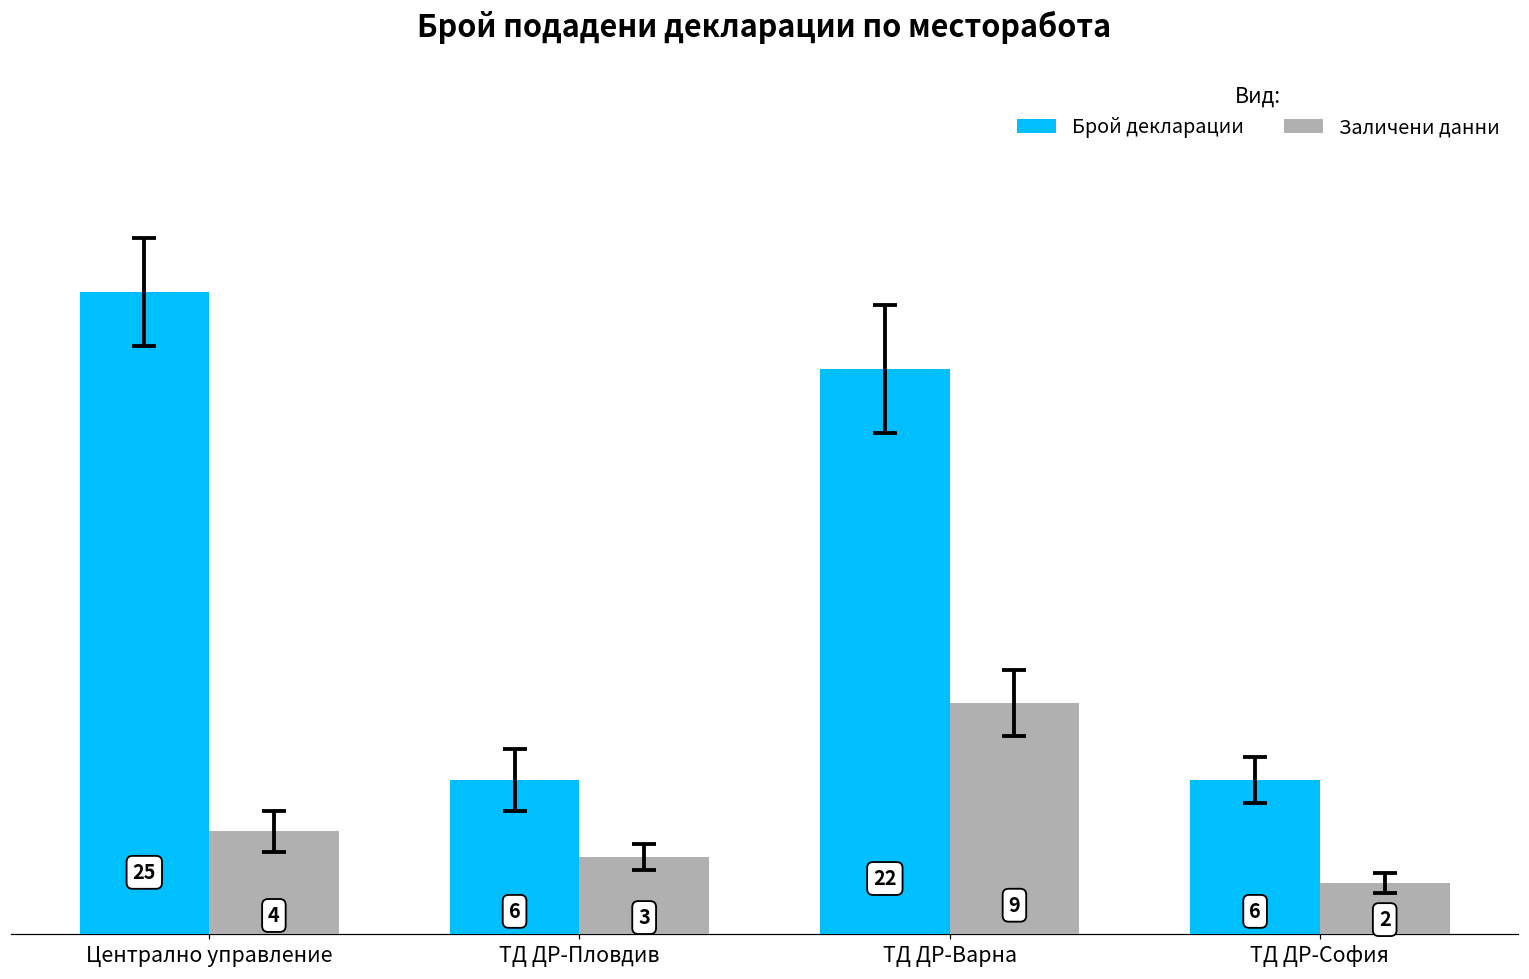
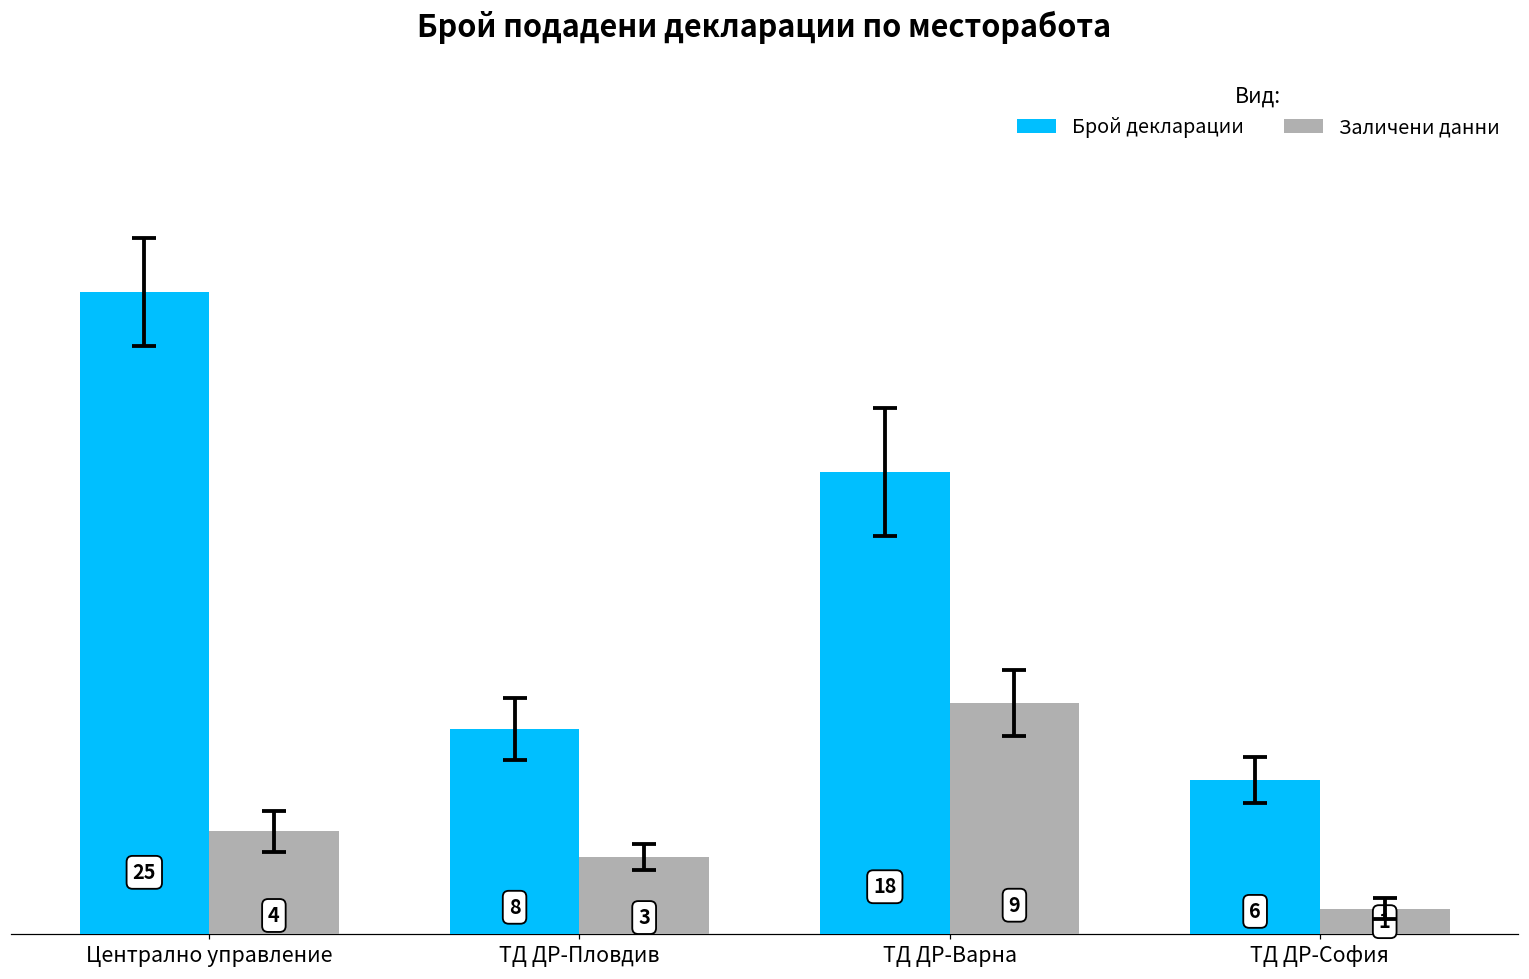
  {
    "Брой декларации": {
-     "ТД ДР-Пловдив": 6,
-     "ТД ДР-Варна": 22
+     "ТД ДР-Пловдив": 8,
+     "ТД ДР-Варна": 18
    },
    "Заличени данни": {
-     "ТД ДР-София": 2
+     "ТД ДР-София": 1
    }
  }
